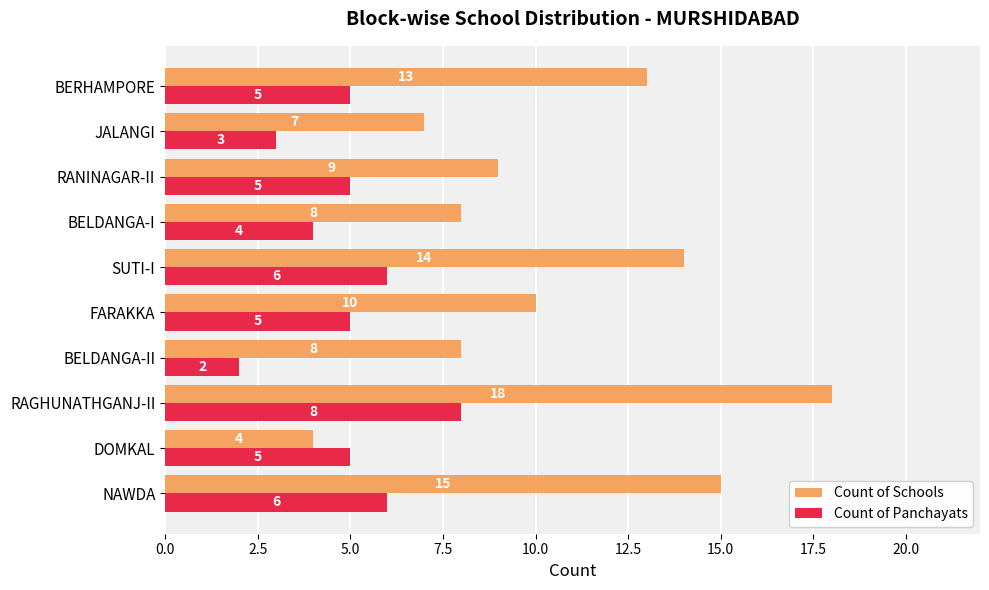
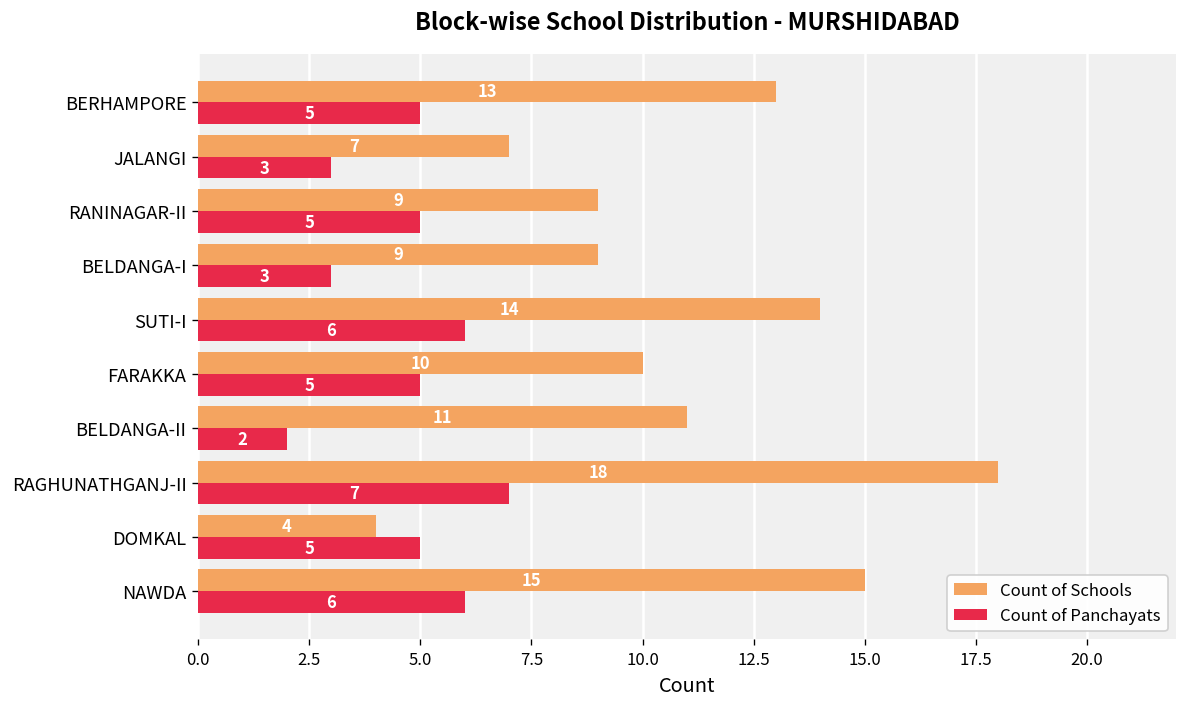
  {
    "Count of Schools": {
      "BERHAMPORE": 13,
      "JALANGI": 7,
      "RANINAGAR-II": 9,
-     "BELDANGA-I": 8,
+     "BELDANGA-I": 9,
      "SUTI-I": 14,
      "FARAKKA": 10,
-     "BELDANGA-II": 8,
+     "BELDANGA-II": 11,
      "RAGHUNATHGANJ-II": 18,
      "DOMKAL": 4,
      "NAWDA": 15
    },
    "Count of Panchayats": {
      "BERHAMPORE": 5,
      "JALANGI": 3,
      "RANINAGAR-II": 5,
-     "BELDANGA-I": 4,
+     "BELDANGA-I": 3,
      "SUTI-I": 6,
      "FARAKKA": 5,
      "BELDANGA-II": 2,
-     "RAGHUNATHGANJ-II": 8,
+     "RAGHUNATHGANJ-II": 7,
      "DOMKAL": 5,
      "NAWDA": 6
    }
  }
